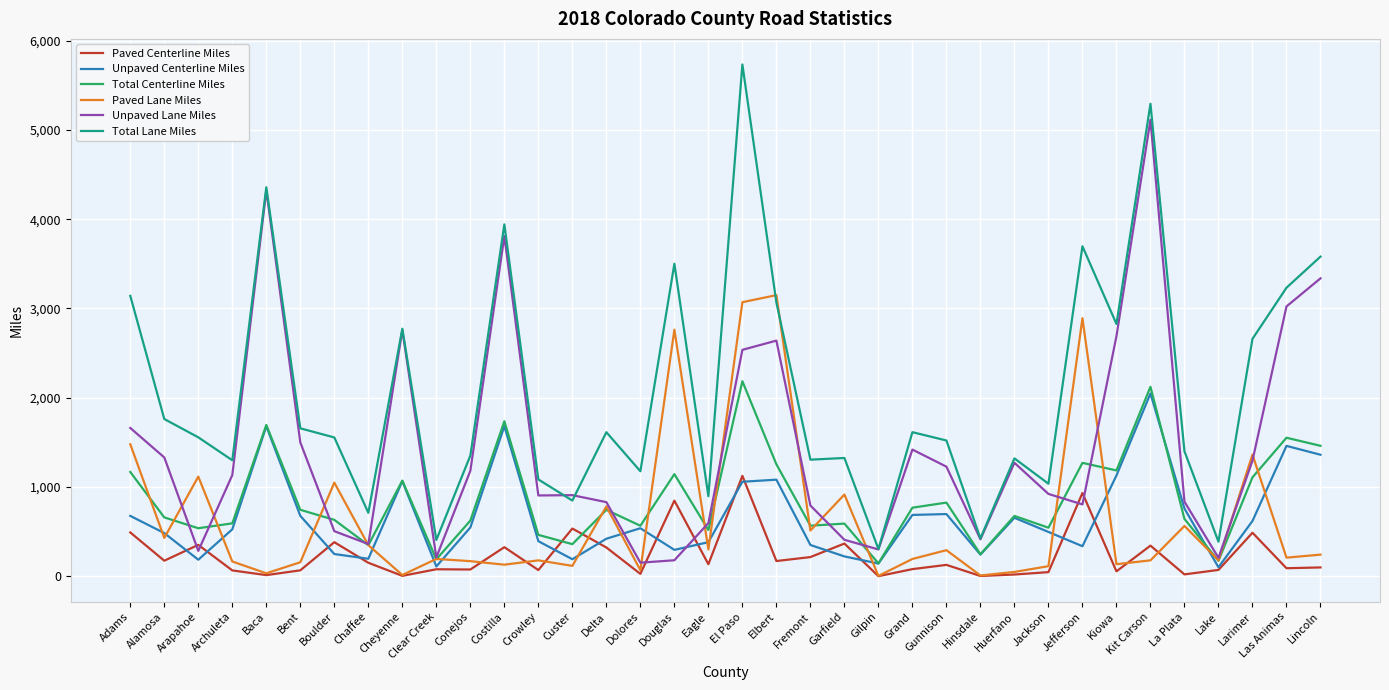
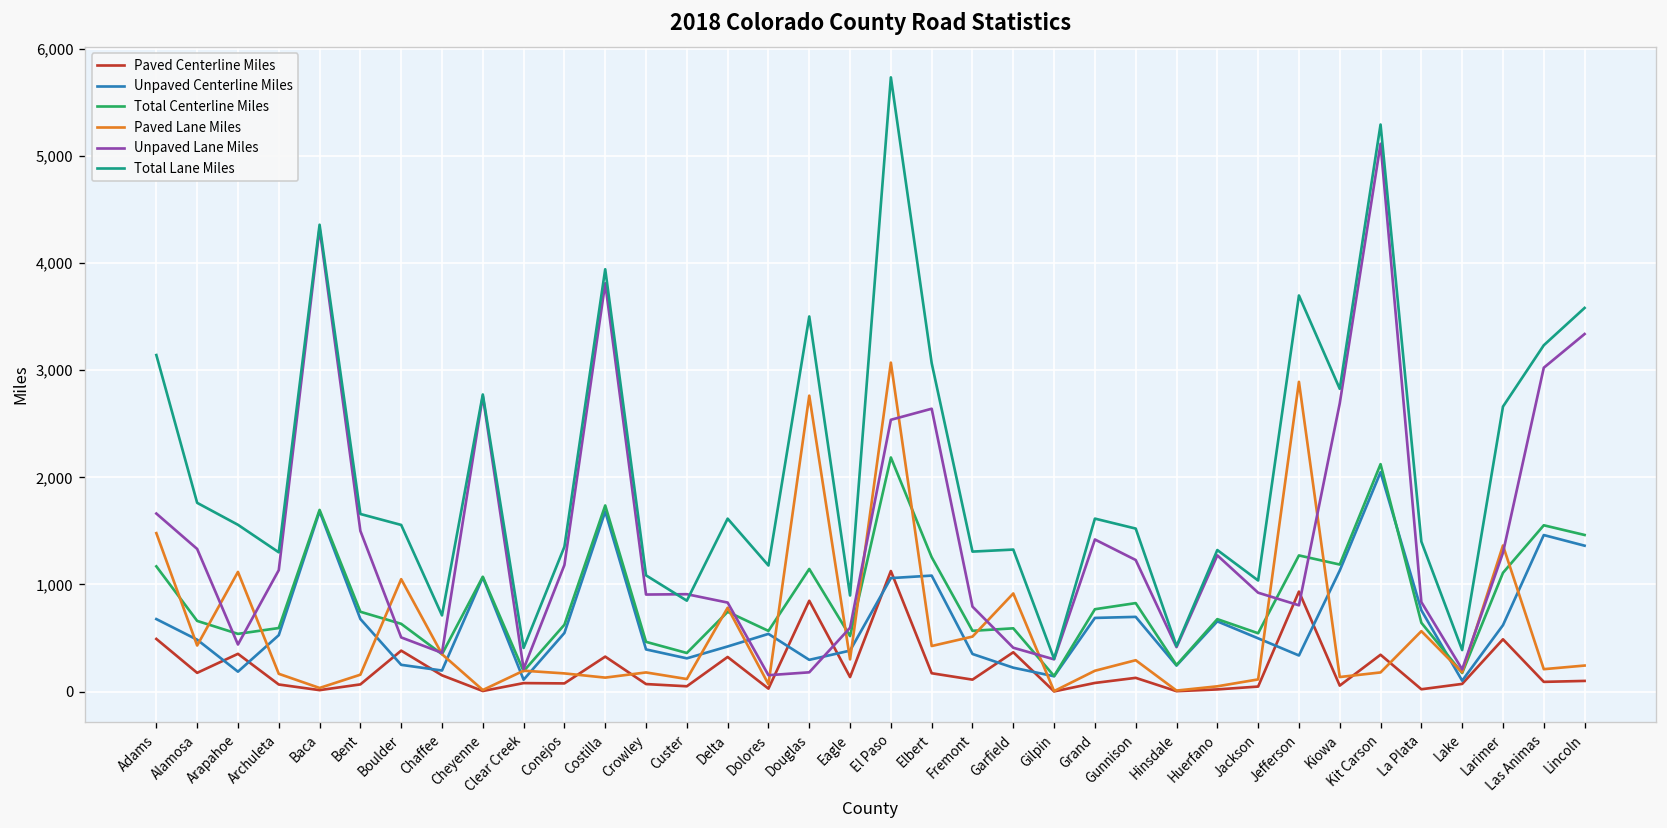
  {
    "Paved Centerline Miles": {
      "Adams": "500",
      "Alamosa": "200",
      "Arapahoe": "400",
      "Archuleta": "100",
      "Bent": "100",
      "Boulder": "400",
      "Chaffee": "200",
      "Clear Creek": "100",
      "Conejos": "100",
      "Costilla": "300",
      "Crowley": "100",
-     "Custer": "500",
+     "Custer": "100",
      "Delta": "300",
      "Dolores": "0",
      "Douglas": "800",
      "Eagle": "100",
      "El Paso": "1,100",
      "Elbert": "200",
-     "Fremont": "200",
+     "Fremont": "100",
      "Garfield": "400",
      "Grand": "100",
      "Gunnison": "100",
      "Huerfano": "0",
      "Jackson": "0",
      "Jefferson": "900",
      "Kiowa": "100",
      "Kit Carson": "300",
      "La Plata": "0",
      "Lake": "100",
      "Larimer": "500",
      "Las Animas": "100",
      "Lincoln": "100"
    },
    "Unpaved Centerline Miles": {
      "Adams": "700",
      "Alamosa": "500",
      "Arapahoe": "200",
      "Archuleta": "500",
      "Bent": "700",
      "Boulder": "300",
      "Chaffee": "200",
      "Clear Creek": "100",
      "Conejos": "500",
      "Costilla": "1,700",
      "Crowley": "400",
-     "Custer": "200",
+     "Custer": "300",
      "Delta": "400",
      "Douglas": "300",
      "Eagle": "400",
      "El Paso": "1,100",
      "Elbert": "1,100",
      "Fremont": "400",
      "Garfield": "200",
      "Grand": "700",
      "Gunnison": "700",
      "Jackson": "500",
      "Jefferson": "300",
      "Kiowa": "1,100",
      "Kit Carson": "2,000",
      "La Plata": "800",
      "Lake": "100",
      "Larimer": "600",
      "Las Animas": "1,500",
      "Lincoln": "1,400"
    },
    "Paved Lane Miles": {
      "Adams": "1,500",
      "Alamosa": "400",
      "Arapahoe": "1,100",
      "Archuleta": "200",
      "Bent": "200",
      "Boulder": "1,000",
      "Conejos": "200",
      "Costilla": "100",
      "Crowley": "200",
      "Custer": "100",
      "Delta": "800",
      "Dolores": "100",
      "Douglas": "2,800",
      "Eagle": "300",
      "El Paso": "3,100",
-     "Elbert": "3,100",
+     "Elbert": "400",
      "Fremont": "500",
      "Garfield": "900",
      "Grand": "200",
      "Gunnison": "300",
      "Huerfano": "0",
      "Jackson": "100",
      "Jefferson": "2,900",
      "Kiowa": "100",
      "Kit Carson": "200",
      "La Plata": "600",
      "Larimer": "1,400",
      "Las Animas": "200",
      "Lincoln": "200"
    },
    "Unpaved Lane Miles": {
      "Adams": "1,700",
      "Alamosa": "1,300",
-     "Arapahoe": "300",
+     "Arapahoe": "400",
      "Archuleta": "1,100",
      "Baca": "4,300",
      "Bent": "1,500",
      "Boulder": "500",
      "Conejos": "1,200",
      "Costilla": "3,800",
      "Crowley": "900",
      "Custer": "900",
      "Delta": "800",
      "Dolores": "200",
      "Douglas": "200",
      "Eagle": "600",
      "El Paso": "2,500",
      "Elbert": "2,600",
      "Fremont": "800",
      "Garfield": "400",
      "Grand": "1,400",
      "Gunnison": "1,200",
      "Huerfano": "1,300",
      "Jackson": "900",
      "Jefferson": "800",
      "Kiowa": "2,700",
      "Kit Carson": "5,100",
      "La Plata": "800",
      "Larimer": "1,300",
      "Las Animas": "3,000",
      "Lincoln": "3,300"
    }
  }
